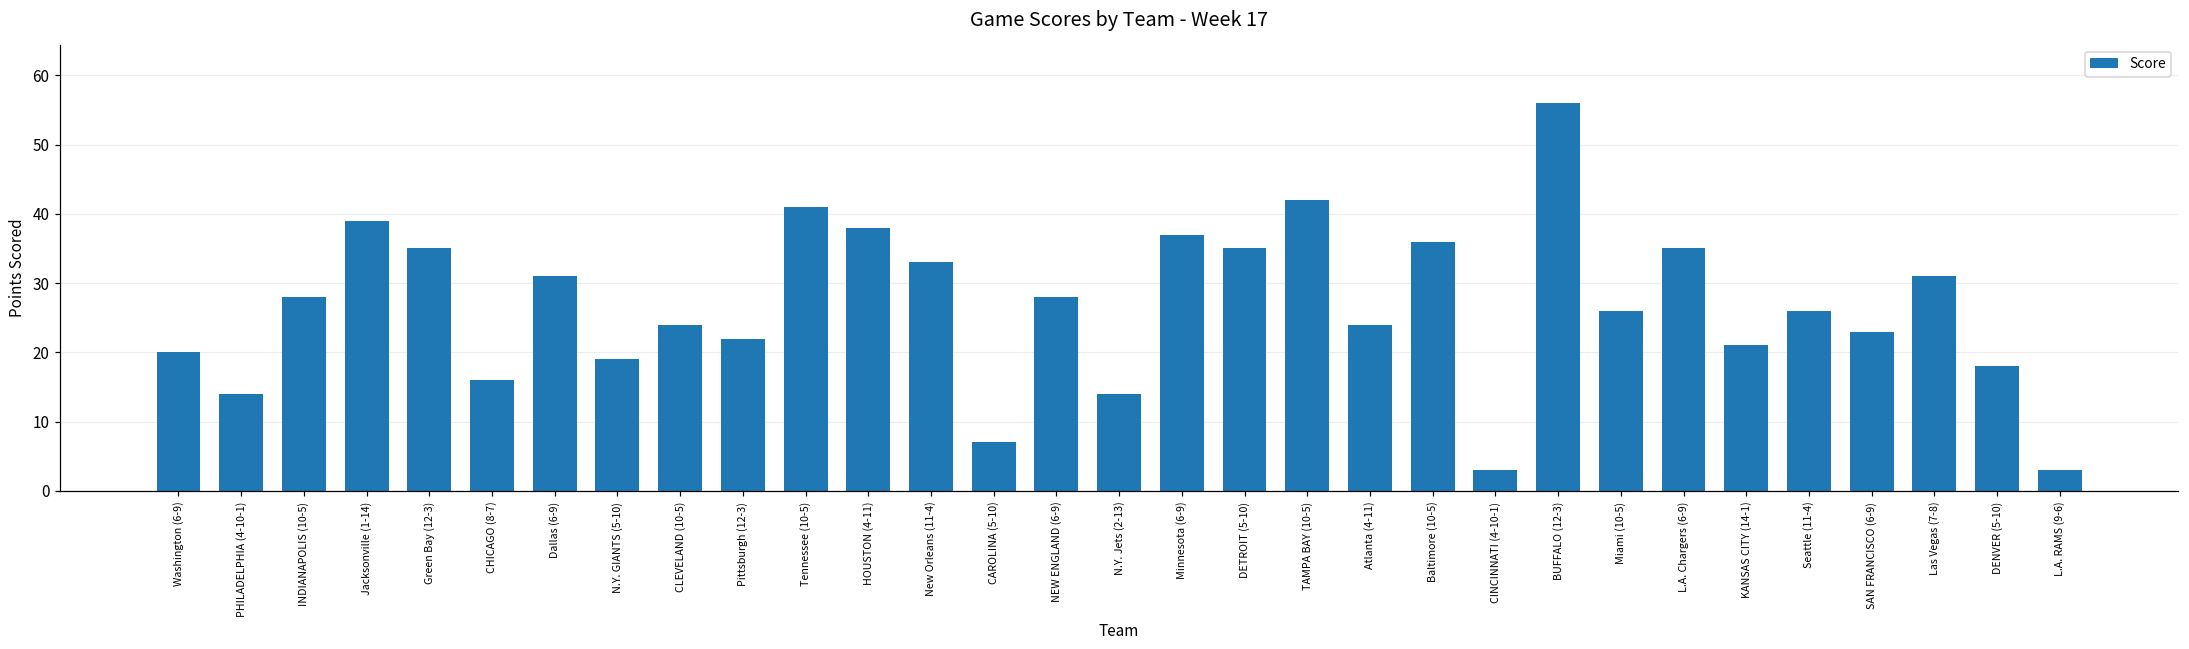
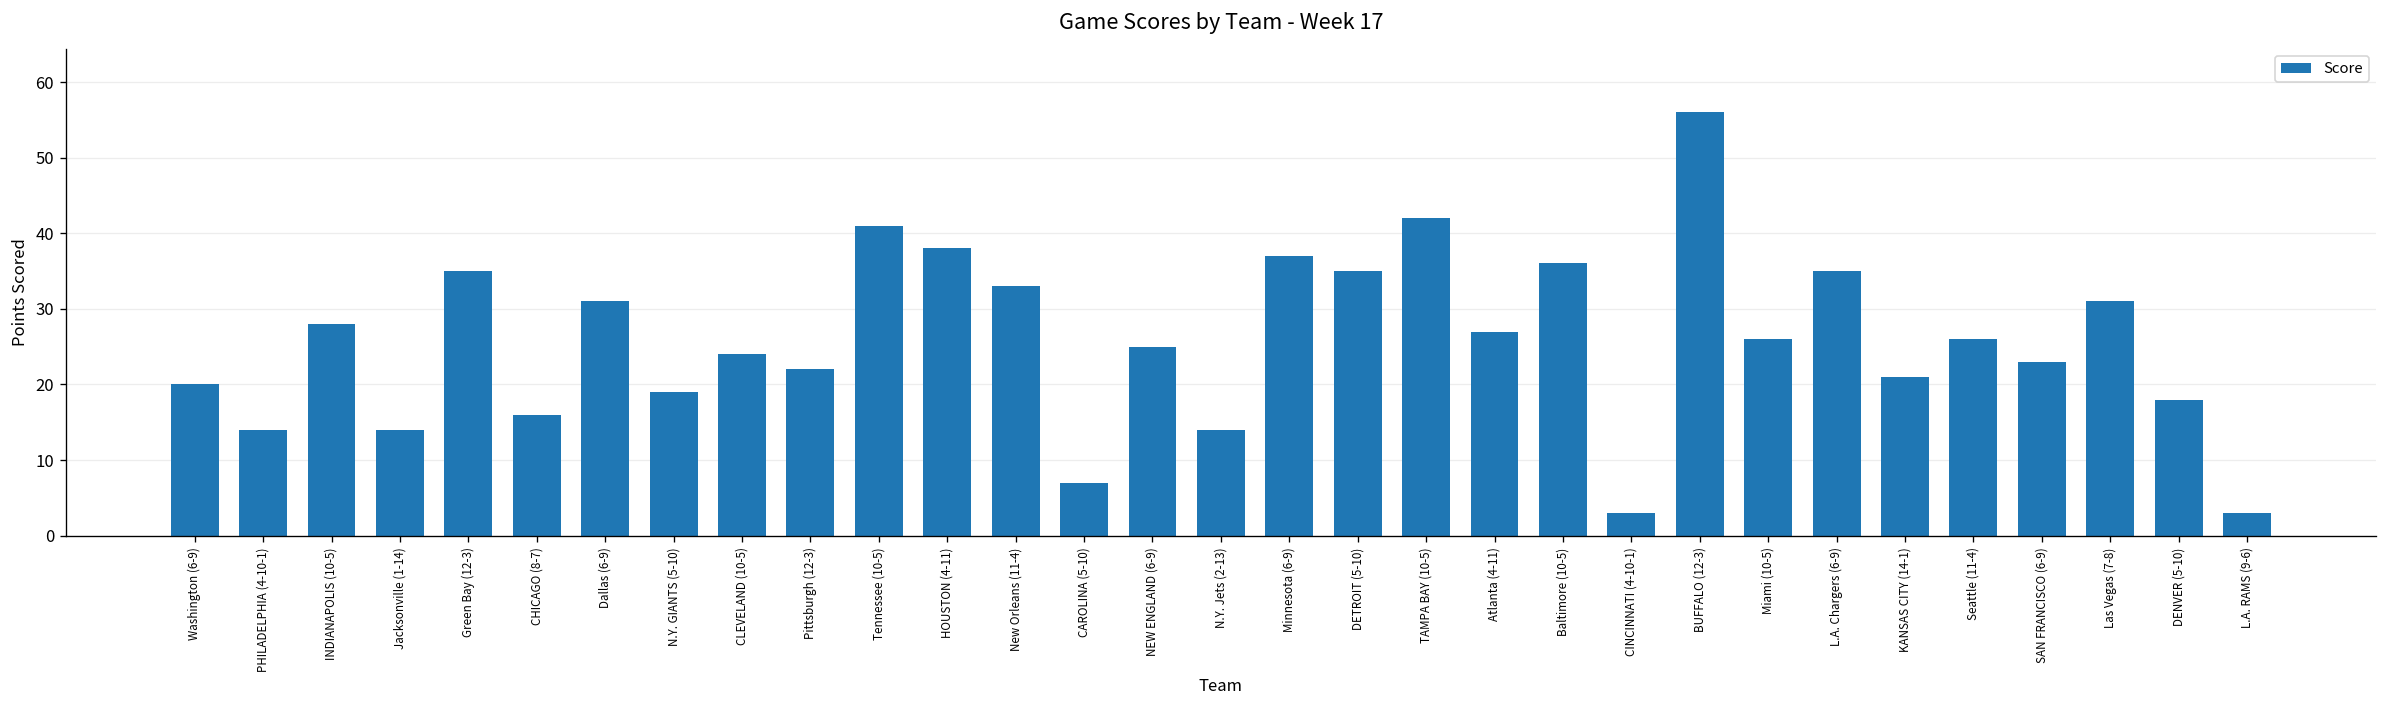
  {
    "Washington (6-9)": 20,
    "PHILADELPHIA (4-10-1)": 14,
    "INDIANAPOLIS (10-5)": 28,
-   "Jacksonville (1-14)": 39,
+   "Jacksonville (1-14)": 14,
    "Green Bay (12-3)": 35,
    "CHICAGO (8-7)": 16,
    "Dallas (6-9)": 31,
    "N.Y. GIANTS (5-10)": 19,
    "CLEVELAND (10-5)": 24,
    "Pittsburgh (12-3)": 22,
    "Tennessee (10-5)": 41,
    "HOUSTON (4-11)": 38,
    "New Orleans (11-4)": 33,
    "CAROLINA (5-10)": 7,
-   "NEW ENGLAND (6-9)": 28,
+   "NEW ENGLAND (6-9)": 25,
    "N.Y. Jets (2-13)": 14,
    "Minnesota (6-9)": 37,
    "DETROIT (5-10)": 35,
    "TAMPA BAY (10-5)": 42,
-   "Atlanta (4-11)": 24,
+   "Atlanta (4-11)": 27,
    "Baltimore (10-5)": 36,
    "CINCINNATI (4-10-1)": 3,
    "BUFFALO (12-3)": 56,
    "Miami (10-5)": 26,
    "L.A. Chargers (6-9)": 35,
    "KANSAS CITY (14-1)": 21,
    "Seattle (11-4)": 26,
    "SAN FRANCISCO (6-9)": 23,
    "Las Vegas (7-8)": 31,
    "DENVER (5-10)": 18,
    "L.A. RAMS (9-6)": 3
  }
